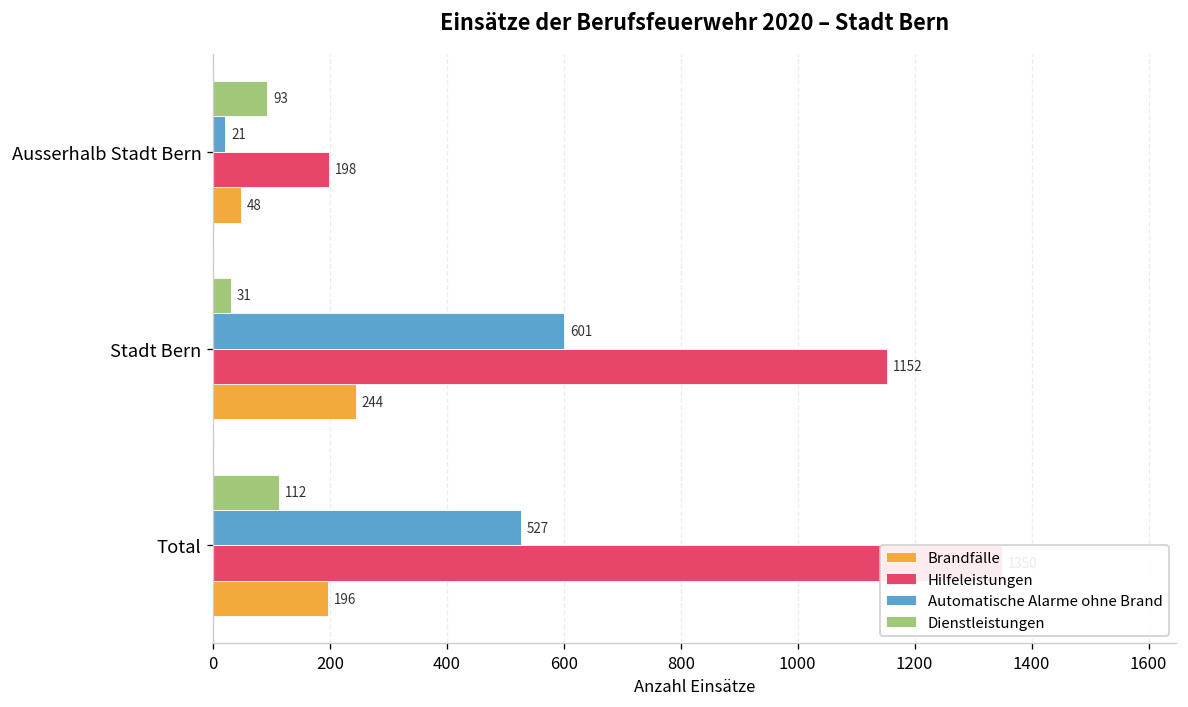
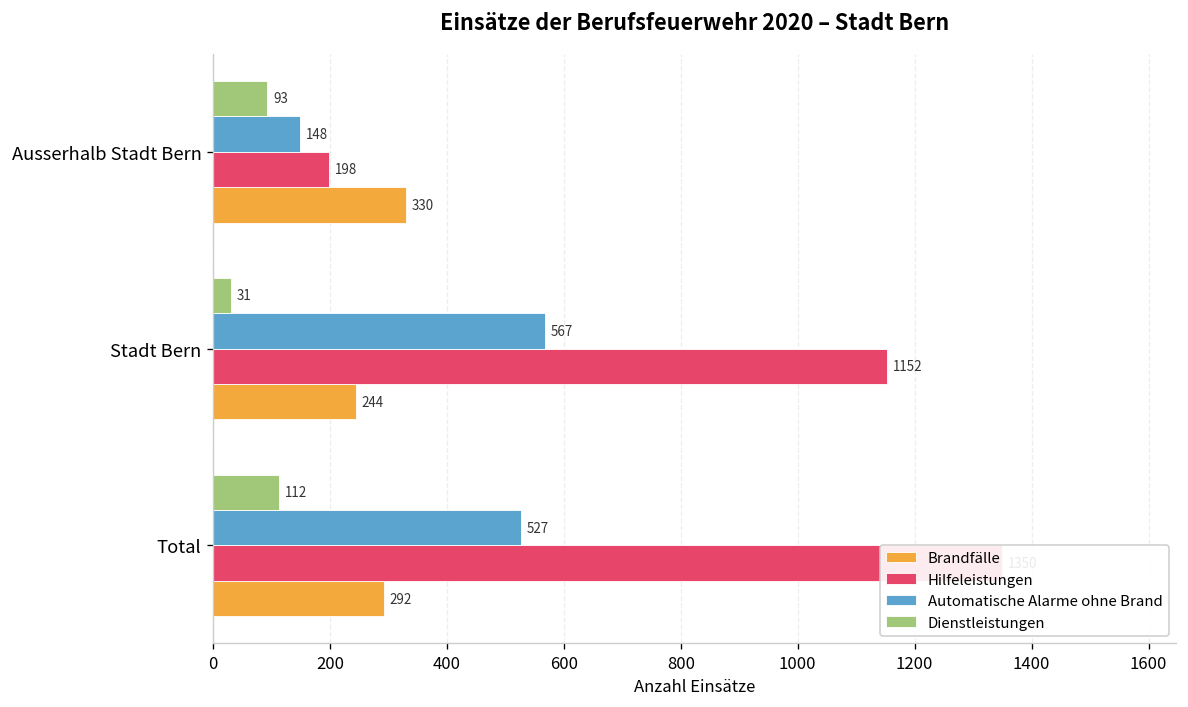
  {
    "Brandfälle": {
-     "Ausserhalb Stadt Bern": 48,
+     "Ausserhalb Stadt Bern": 330,
      "Stadt Bern": 244,
-     "Total": 196
+     "Total": 292
    },
    "Hilfeleistungen": {
      "Ausserhalb Stadt Bern": 198,
      "Stadt Bern": 1152
    },
    "Automatische Alarme ohne Brand": {
-     "Ausserhalb Stadt Bern": 21,
-     "Stadt Bern": 601,
+     "Ausserhalb Stadt Bern": 148,
+     "Stadt Bern": 567,
      "Total": 527
    },
    "Dienstleistungen": {
      "Ausserhalb Stadt Bern": 93,
      "Stadt Bern": 31,
      "Total": 112
    }
  }
